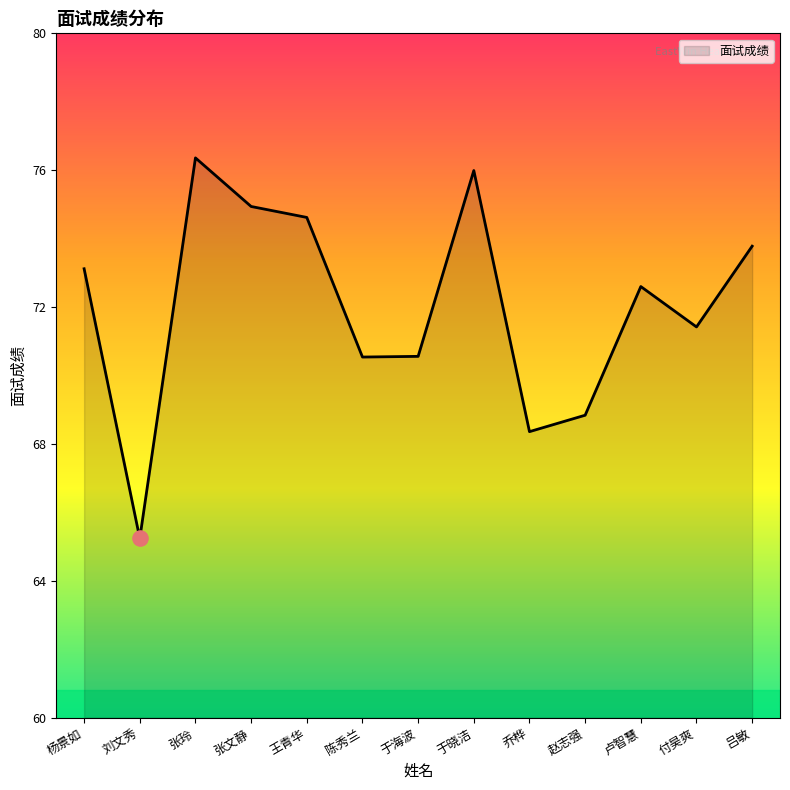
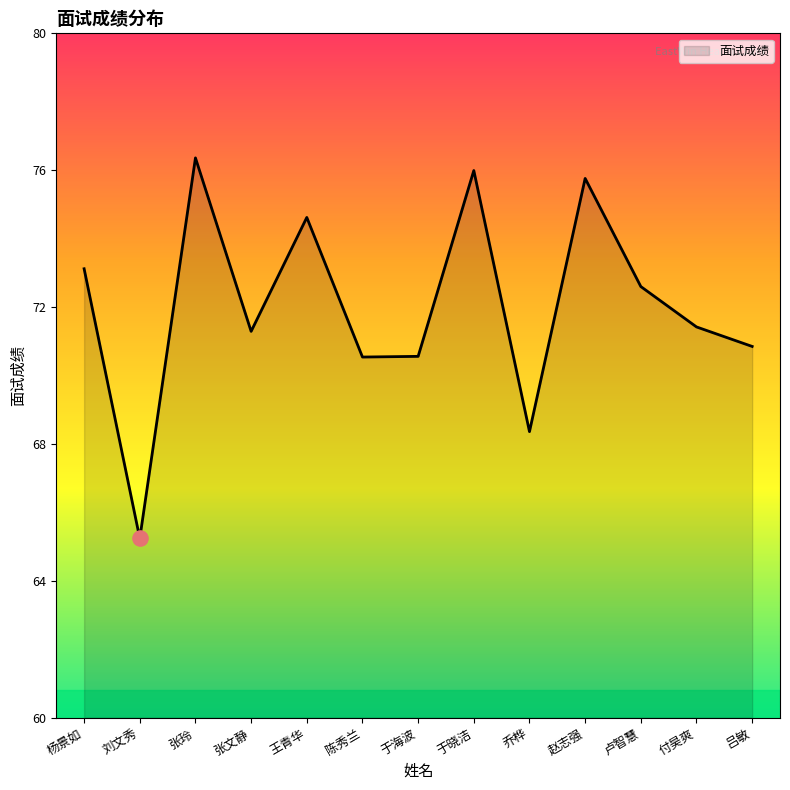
  {
    "面试成绩": {
      "杨景如": 73.1,
      "张玲": 76.4,
-     "张文静": 74.9,
+     "张文静": 71.3,
      "王青华": 74.6,
      "陈秀兰": 70.5,
      "于海波": 70.6,
      "于晓洁": 76.0,
      "乔桦": 68.4,
-     "赵志强": 68.8,
+     "赵志强": 75.8,
      "卢智慧": 72.6,
      "付昊爽": 71.4,
-     "吕敏": 73.8
+     "吕敏": 70.9
    }
  }
